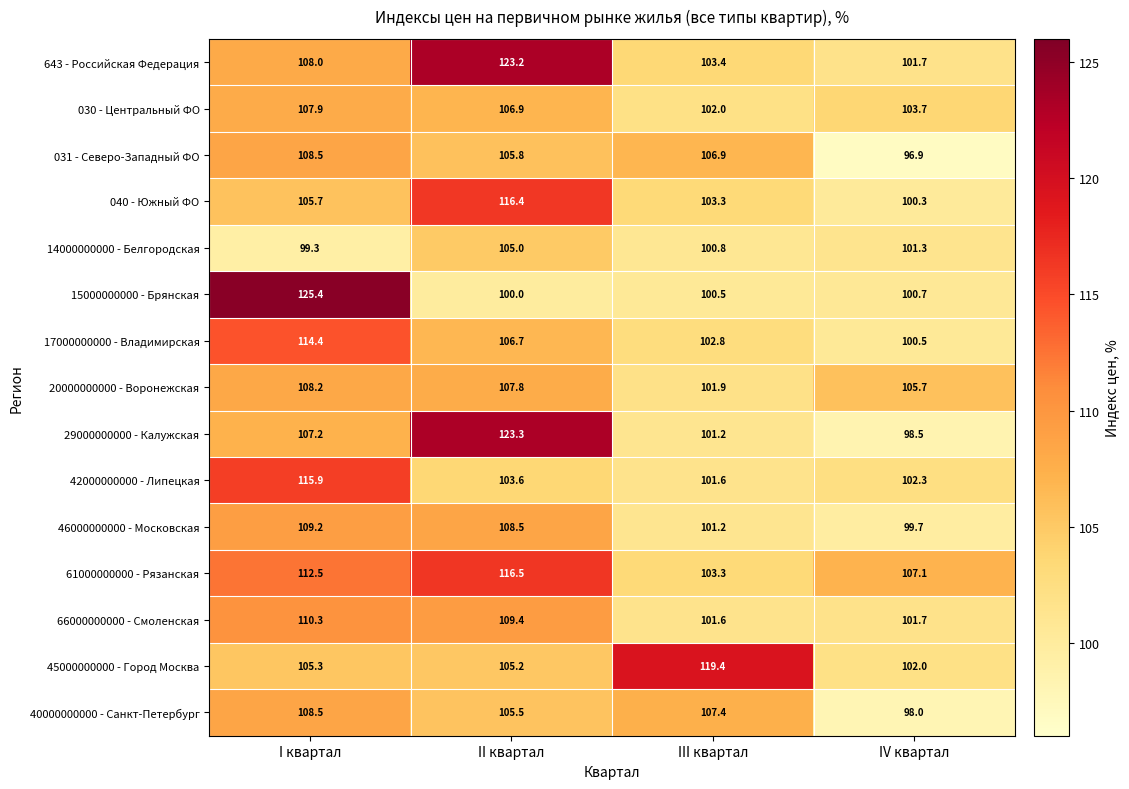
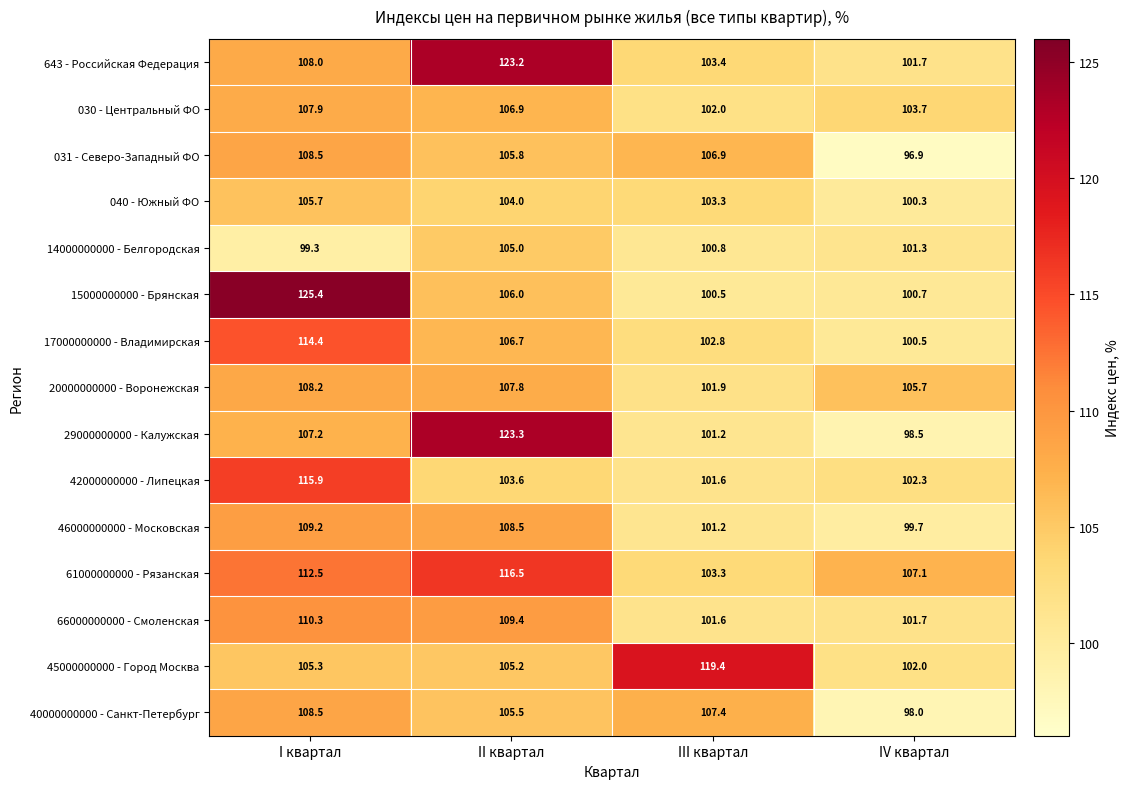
  {
    "643 - Российская Федерация": {
      "I квартал": 108.0,
      "II квартал": 123.2,
      "III квартал": 103.4,
      "IV квартал": 101.7
    },
    "030 - Центральный ФО": {
      "I квартал": 107.9,
      "II квартал": 106.9,
      "III квартал": 102.0,
      "IV квартал": 103.7
    },
    "031 - Северо-Западный ФО": {
      "I квартал": 108.5,
      "II квартал": 105.8,
      "III квартал": 106.9,
      "IV квартал": 96.9
    },
    "040 - Южный ФО": {
      "I квартал": 105.7,
-     "II квартал": 116.4,
+     "II квартал": 104.0,
      "III квартал": 103.3,
      "IV квартал": 100.3
    },
    "14000000000 - Белгородская": {
      "I квартал": 99.3,
      "II квартал": 105.0,
      "III квартал": 100.8,
      "IV квартал": 101.3
    },
    "15000000000 - Брянская": {
      "I квартал": 125.4,
-     "II квартал": 100.0,
+     "II квартал": 106.0,
      "III квартал": 100.5,
      "IV квартал": 100.7
    },
    "17000000000 - Владимирская": {
      "I квартал": 114.4,
      "II квартал": 106.7,
      "III квартал": 102.8,
      "IV квартал": 100.5
    },
    "20000000000 - Воронежская": {
      "I квартал": 108.2,
      "II квартал": 107.8,
      "III квартал": 101.9,
      "IV квартал": 105.7
    },
    "29000000000 - Калужская": {
      "I квартал": 107.2,
      "II квартал": 123.3,
      "III квартал": 101.2,
      "IV квартал": 98.5
    },
    "42000000000 - Липецкая": {
      "I квартал": 115.9,
      "II квартал": 103.6,
      "III квартал": 101.6,
      "IV квартал": 102.3
    },
    "46000000000 - Московская": {
      "I квартал": 109.2,
      "II квартал": 108.5,
      "III квартал": 101.2,
      "IV квартал": 99.7
    },
    "61000000000 - Рязанская": {
      "I квартал": 112.5,
      "II квартал": 116.5,
      "III квартал": 103.3,
      "IV квартал": 107.1
    },
    "66000000000 - Смоленская": {
      "I квартал": 110.3,
      "II квартал": 109.4,
      "III квартал": 101.6,
      "IV квартал": 101.7
    },
    "45000000000 - Город Москва": {
      "I квартал": 105.3,
      "II квартал": 105.2,
      "III квартал": 119.4,
      "IV квартал": 102.0
    },
    "40000000000 - Санкт-Петербург": {
      "I квартал": 108.5,
      "II квартал": 105.5,
      "III квартал": 107.4,
      "IV квартал": 98.0
    }
  }
